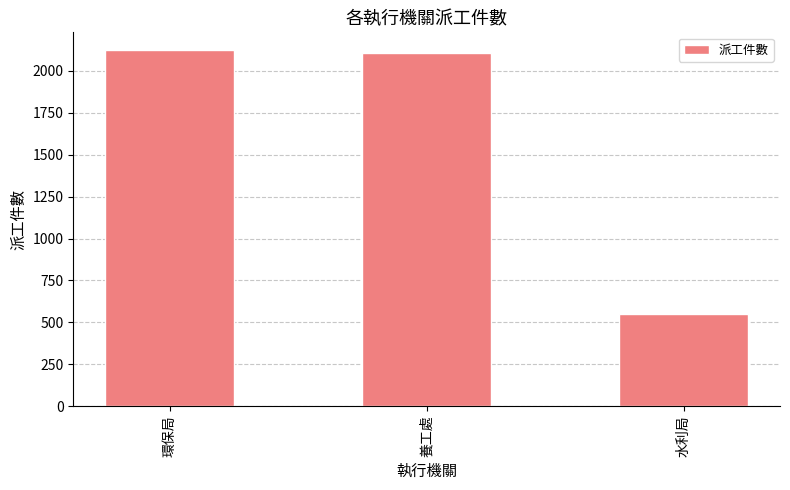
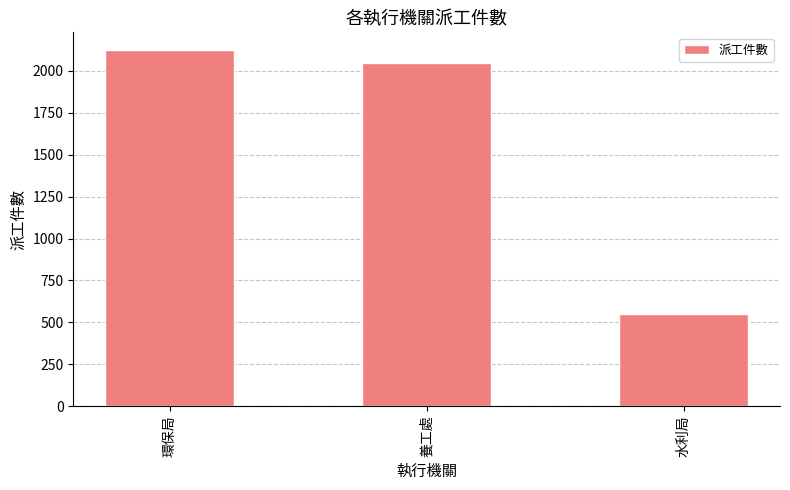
  {
    "環保局": 2120,
-   "養工處": 2110,
+   "養工處": 2050,
    "水利局": 550
  }
